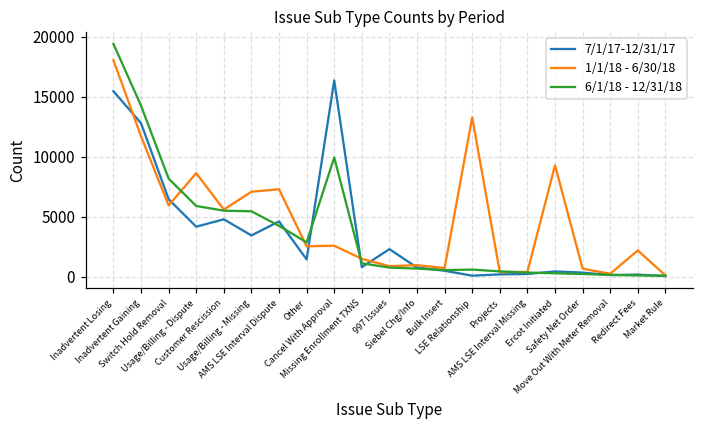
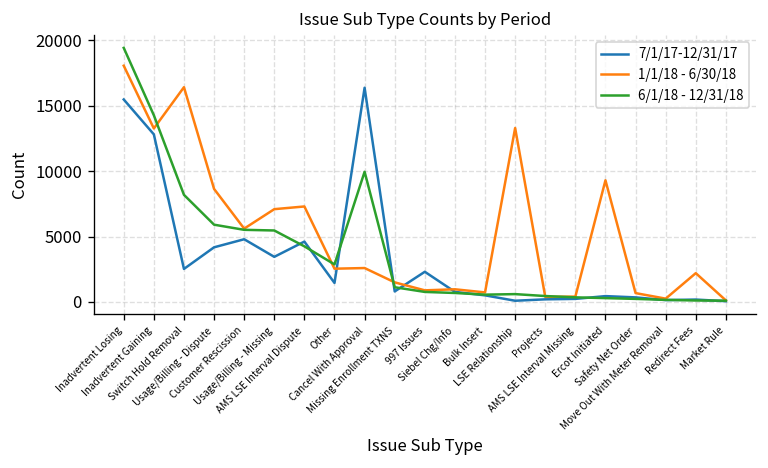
  {
    "7/1/17-12/31/17": {
      "Inadvertent Losing": 15500,
      "Inadvertent Gaining": 12800,
-     "Switch Hold Removal": 6500,
+     "Switch Hold Removal": 2500,
      "Usage/Billing - Dispute": 4200,
      "Customer Rescission": 4800,
      "Usage/Billing - Missing": 3400,
      "AMS LSE Interval Dispute": 4600,
      "Other": 1500,
      "Cancel With Approval": 16400,
      "Missing Enrollment TXNS": 800,
      "997 Issues": 2300,
      "LSE Relationship": 100
    },
    "1/1/18 - 6/30/18": {
      "Inadvertent Losing": 18100,
-     "Inadvertent Gaining": 11700,
-     "Switch Hold Removal": 6000,
+     "Inadvertent Gaining": 13300,
+     "Switch Hold Removal": 16400,
      "Usage/Billing - Dispute": 8600,
      "Usage/Billing - Missing": 7100,
      "AMS LSE Interval Dispute": 7300,
      "Other": 2500,
      "Cancel With Approval": 2600,
      "Missing Enrollment TXNS": 1500,
      "LSE Relationship": 13300,
      "Ercot Initiated": 9300,
      "Safety Net Order": 700,
      "Redirect Fees": 2200
    },
    "6/1/18 - 12/31/18": {
      "Inadvertent Losing": 19400,
      "Inadvertent Gaining": 14300,
      "Switch Hold Removal": 8200,
      "Usage/Billing - Dispute": 5900,
      "Usage/Billing - Missing": 5500,
      "AMS LSE Interval Dispute": 4300,
      "Other": 2900,
      "Cancel With Approval": 10000,
      "Missing Enrollment TXNS": 1100,
      "LSE Relationship": 600
    }
  }
